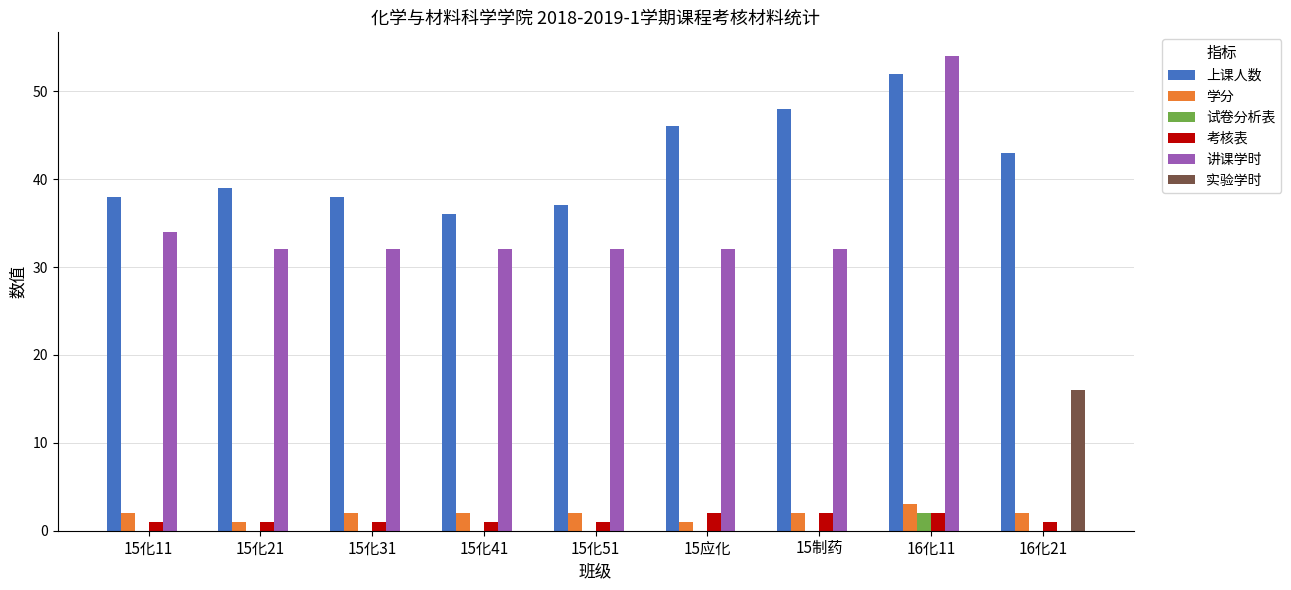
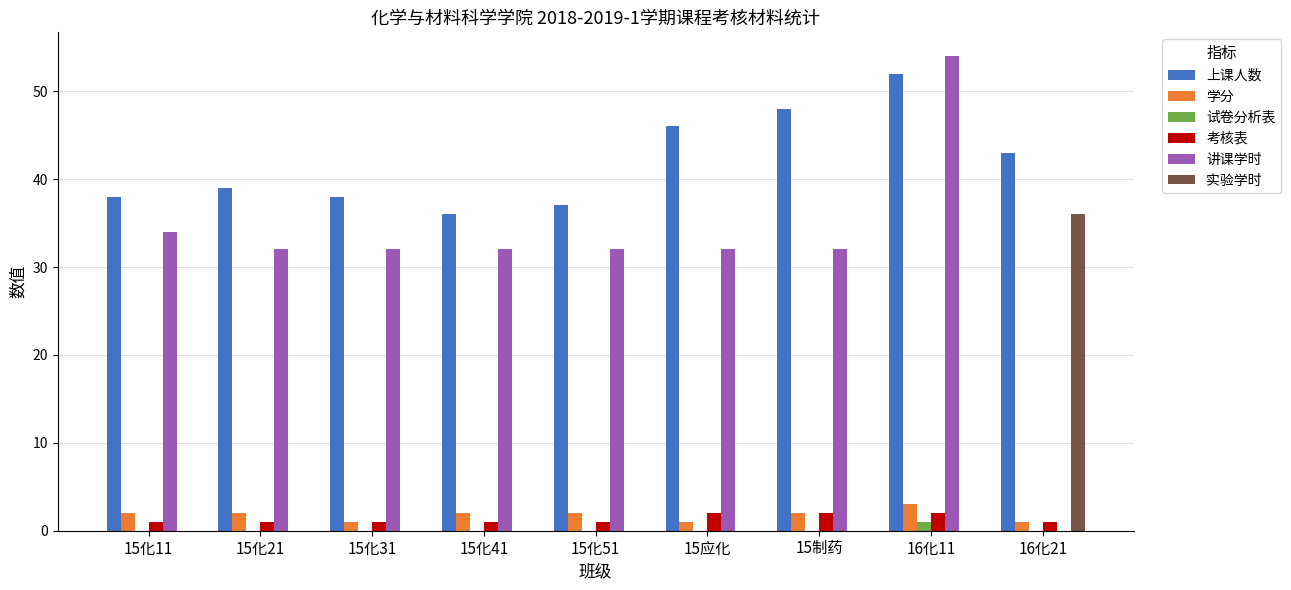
  {
    "上课人数": {
      "15化11": 38,
      "15化21": 39,
      "15化31": 38,
      "15化41": 36,
      "15化51": 37,
      "15应化": 46,
      "15制药": 48,
      "16化11": 52,
      "16化21": 43
    },
    "学分": {
      "15化11": 2,
-     "15化21": 1,
-     "15化31": 2,
+     "15化21": 2,
+     "15化31": 1,
      "15化41": 2,
      "15化51": 2,
      "15应化": 1,
      "15制药": 2,
      "16化11": 3,
-     "16化21": 2
+     "16化21": 1
    },
    "试卷分析表": {
      "15化11": 0,
      "15化21": 0,
      "15化31": 0,
      "15化41": 0,
      "15化51": 0,
      "15应化": 0,
      "15制药": 0,
-     "16化11": 2,
+     "16化11": 1,
      "16化21": 0
    },
    "考核表": {
      "15化11": 1,
      "15化21": 1,
      "15化31": 1,
      "15化41": 1,
      "15化51": 1,
      "15应化": 2,
      "15制药": 2,
      "16化11": 2,
      "16化21": 1
    },
    "讲课学时": {
      "15化11": 34,
      "15化21": 32,
      "15化31": 32,
      "15化41": 32,
      "15化51": 32,
      "15应化": 32,
      "15制药": 32,
      "16化11": 54,
      "16化21": 0
    },
    "实验学时": {
      "15化11": 0,
      "15化21": 0,
      "15化31": 0,
      "15化41": 0,
      "15化51": 0,
      "15应化": 0,
      "15制药": 0,
      "16化11": 0,
-     "16化21": 16
+     "16化21": 36
    }
  }
